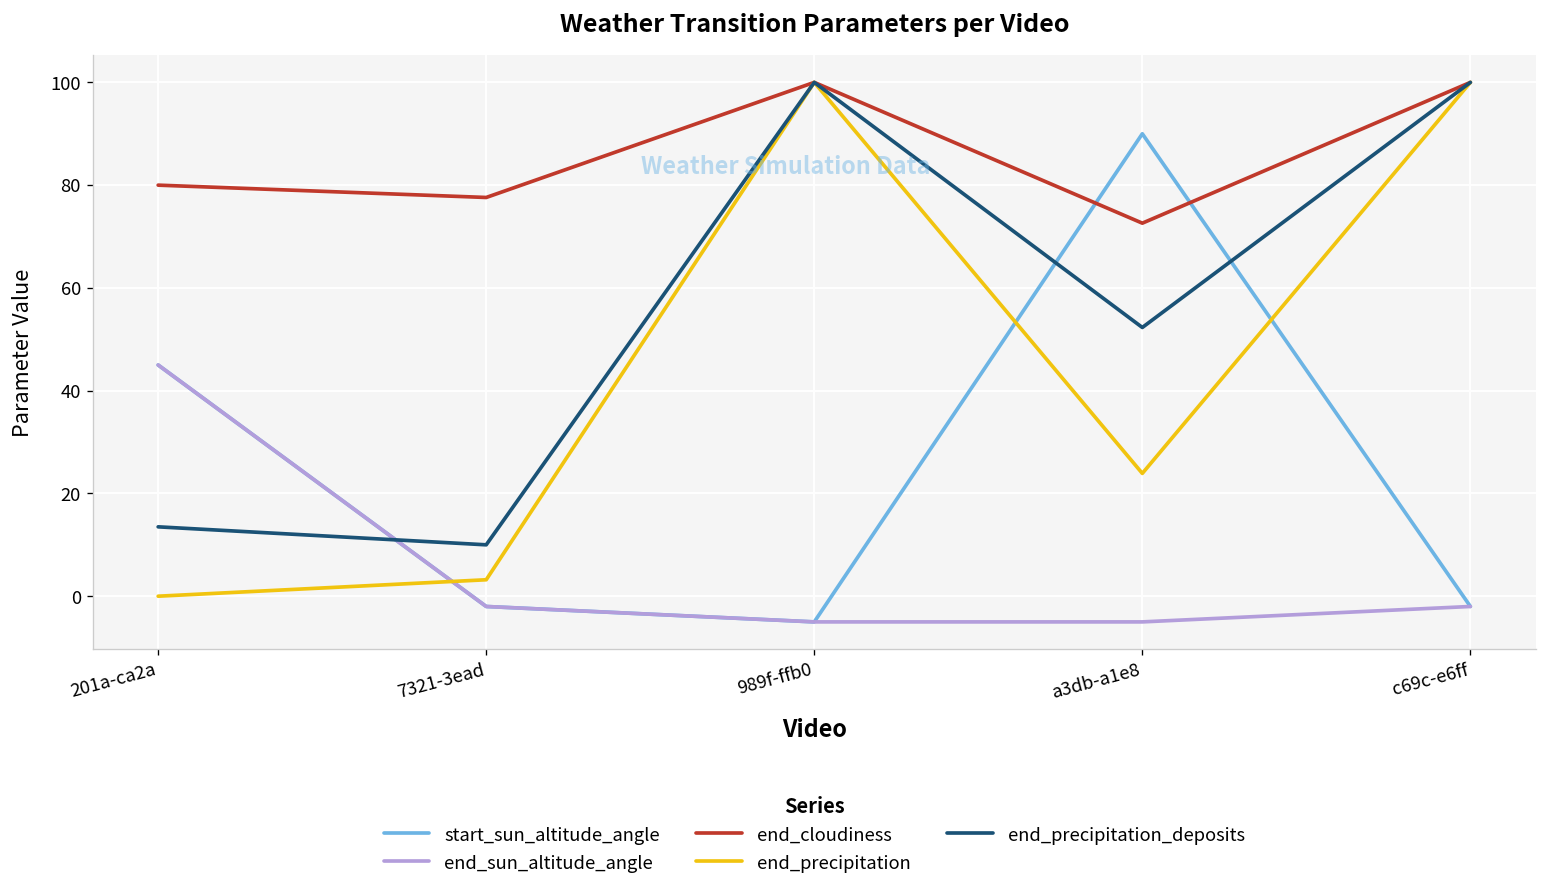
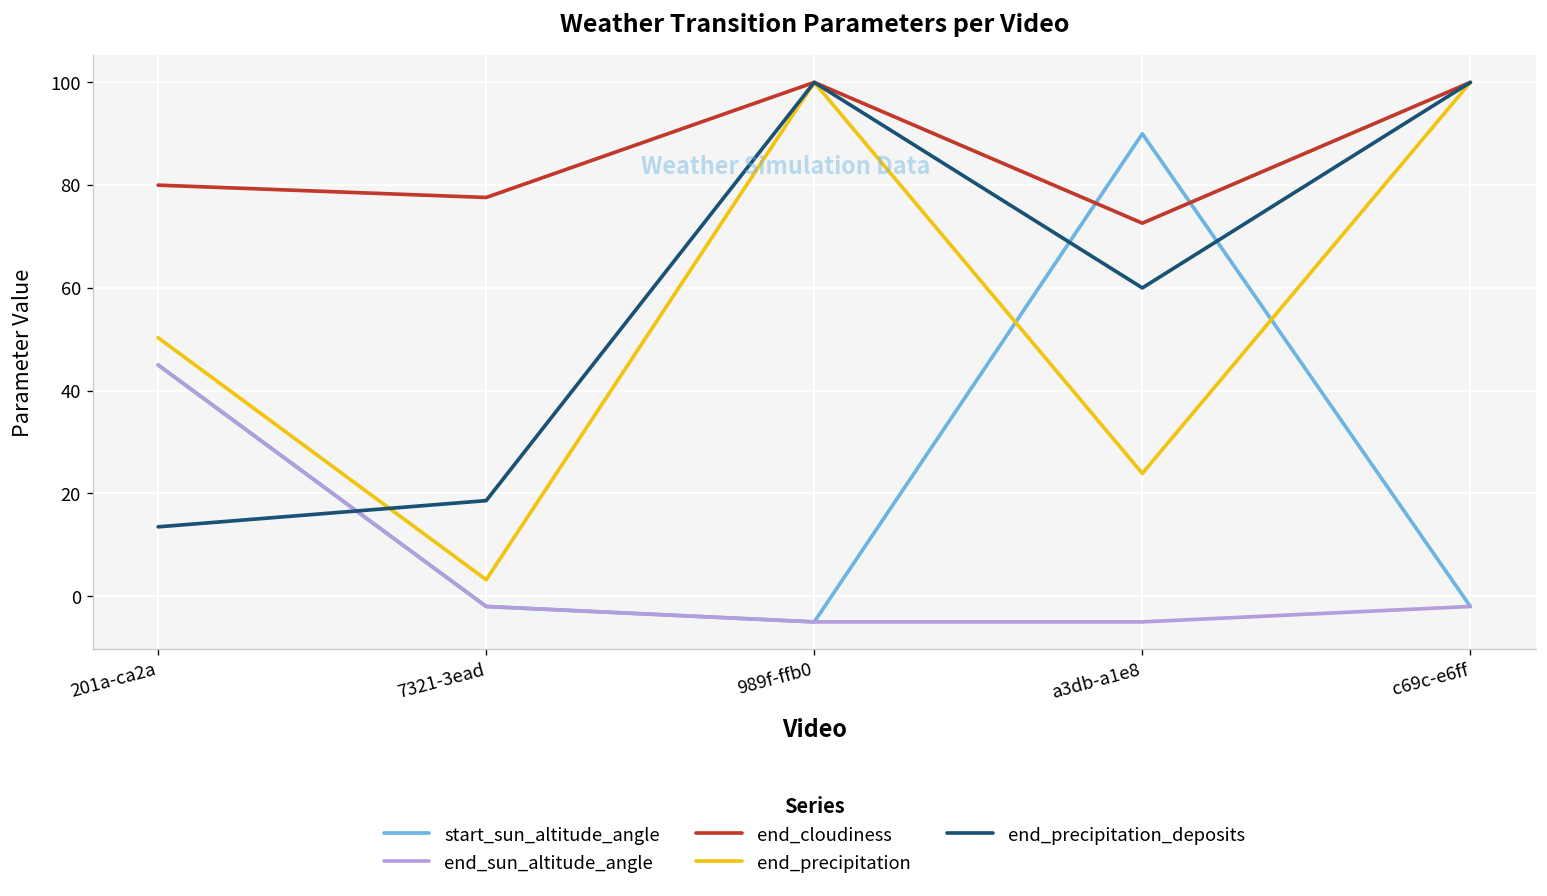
  {
    "start_sun_altitude_angle": {
      "a3db-a1e8": 90
    },
    "end_sun_altitude_angle": {
      "a3db-a1e8": -5
    },
    "end_cloudiness": {
      "201a-ca2a": 80,
      "7321-3ead": 78,
      "a3db-a1e8": 73
    },
    "end_precipitation": {
-     "201a-ca2a": 0,
+     "201a-ca2a": 50,
      "7321-3ead": 3,
      "a3db-a1e8": 24
    },
    "end_precipitation_deposits": {
      "201a-ca2a": 14,
-     "7321-3ead": 10,
-     "a3db-a1e8": 52
+     "7321-3ead": 19,
+     "a3db-a1e8": 60
    }
  }
